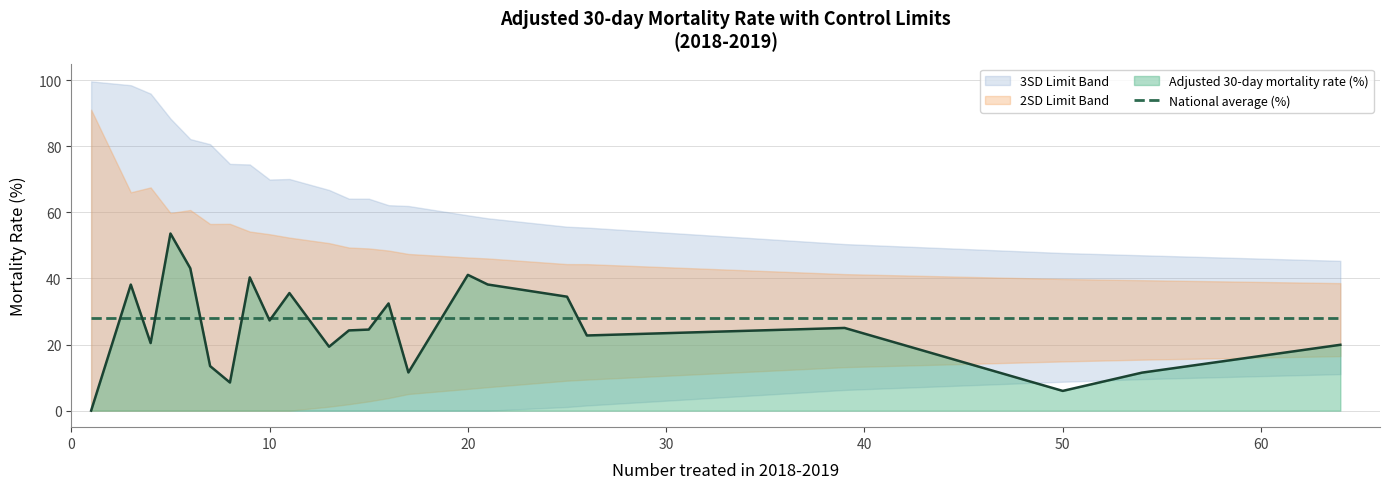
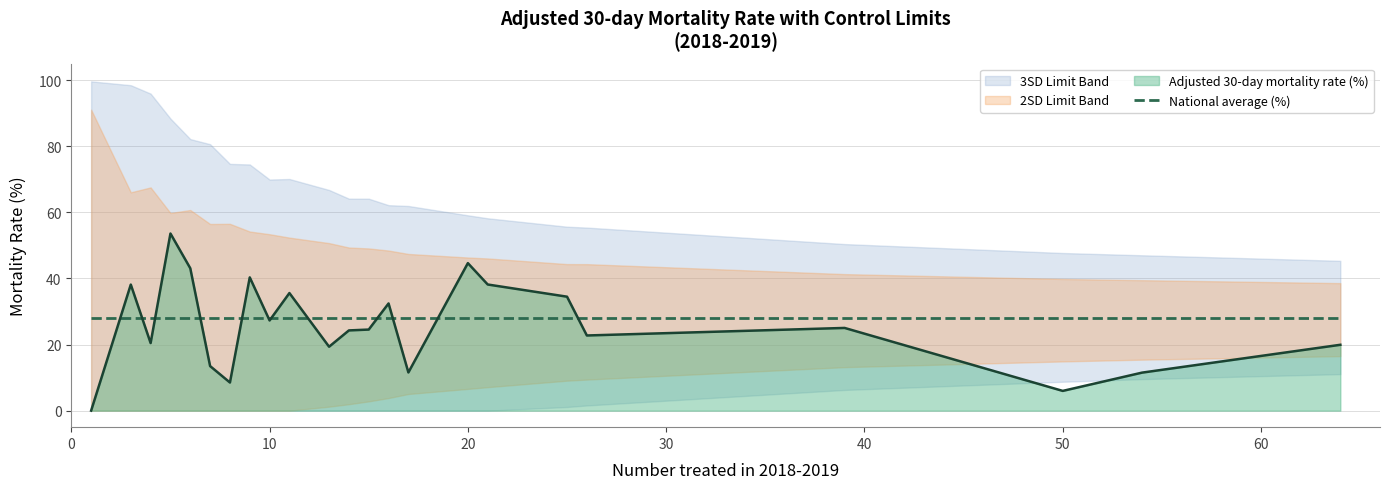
  {
    "National average (%)": {
      "20": 28,
      "50": 28
    },
    "Adjusted 30-day mortality rate (%)": {
-     "20": 41,
+     "20": 45,
      "50": 6
    }
  }
